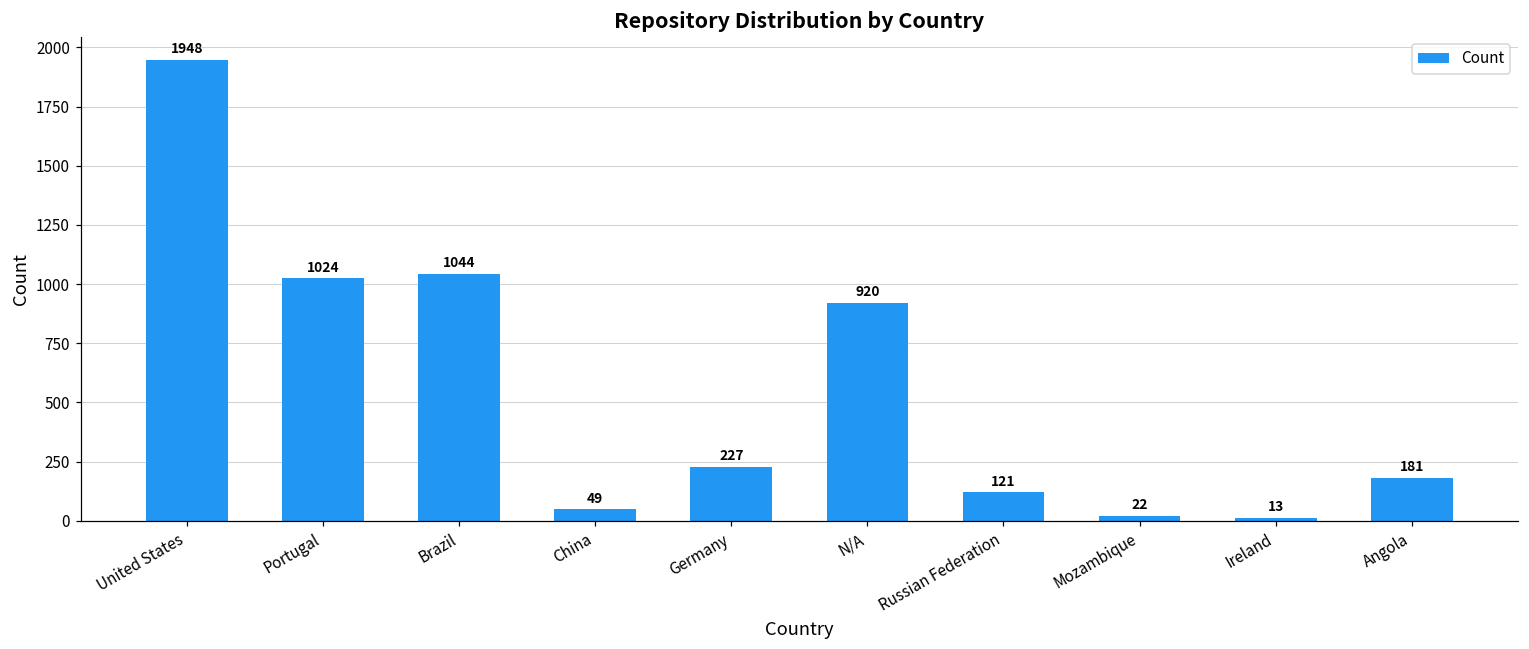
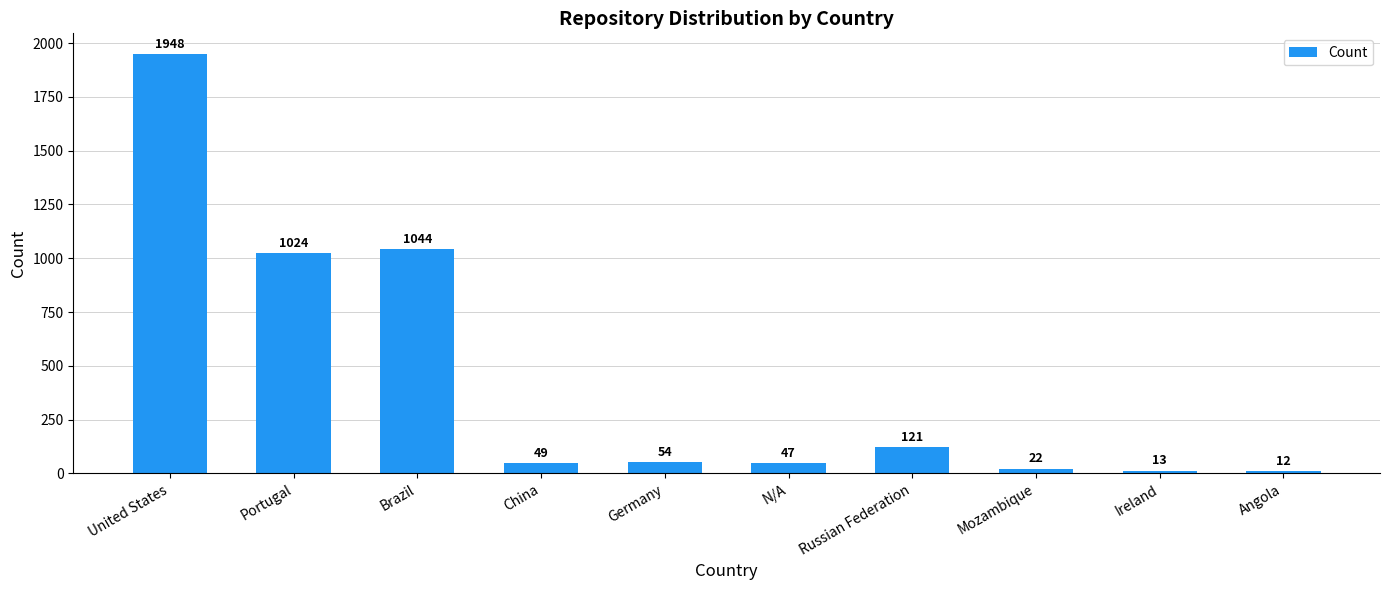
  {
    "United States": 1948,
    "Portugal": 1024,
    "Brazil": 1044,
    "China": 49,
-   "Germany": 227,
-   "N/A": 920,
+   "Germany": 54,
+   "N/A": 47,
    "Russian Federation": 121,
    "Mozambique": 22,
    "Ireland": 13,
-   "Angola": 181
+   "Angola": 12
  }
